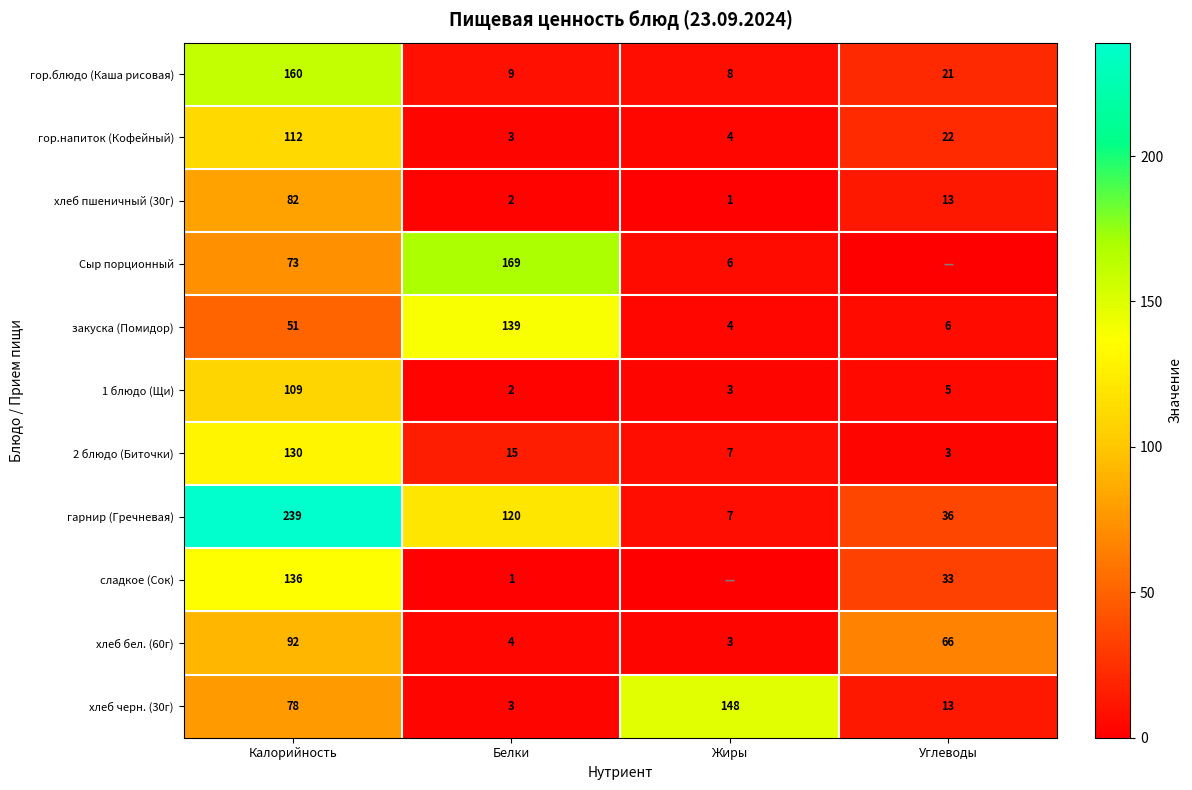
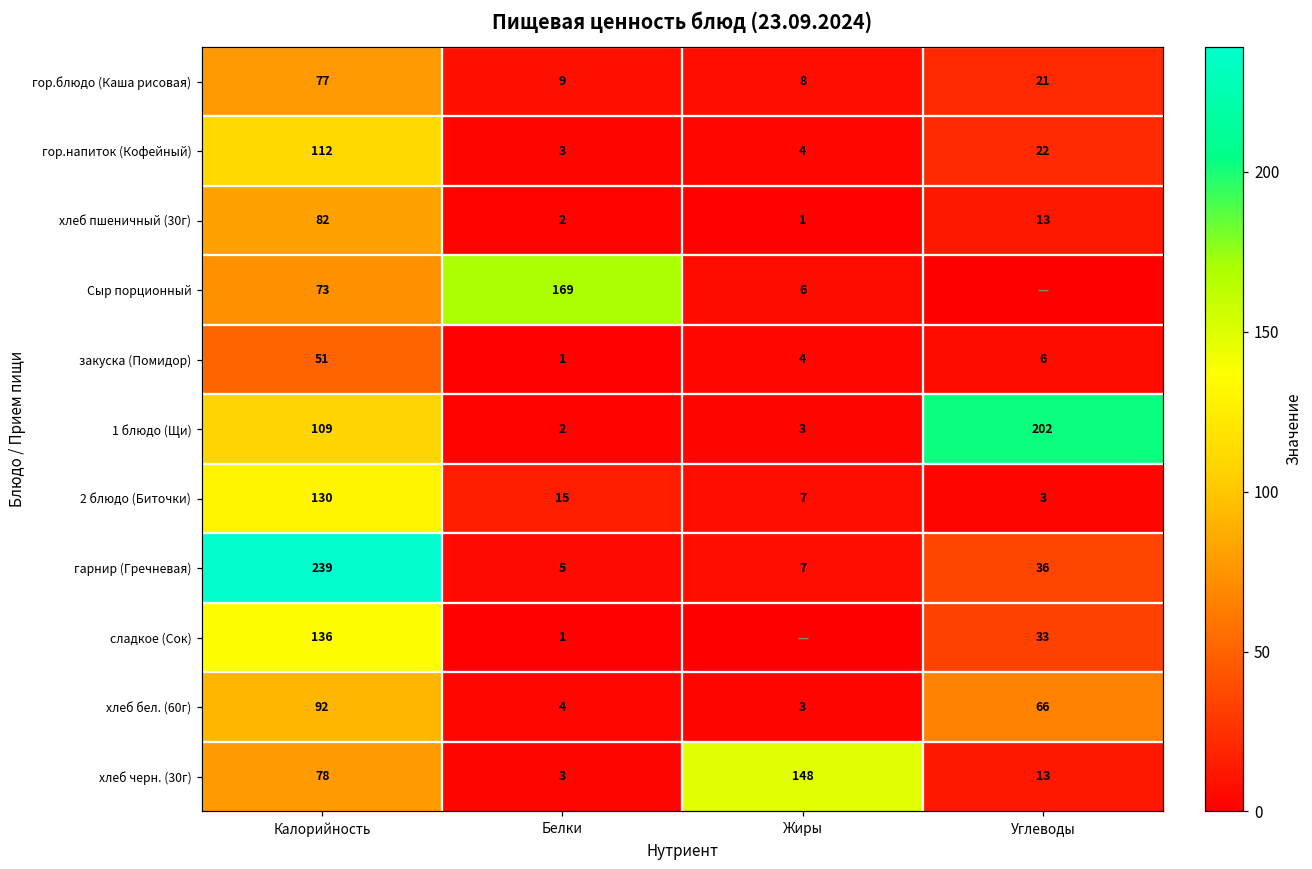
  {
    "гор.блюдо (Каша рисовая)": {
-     "Калорийность": 160,
+     "Калорийность": 77,
      "Белки": 9,
      "Жиры": 8,
      "Углеводы": 21
    },
    "гор.напиток (Кофейный)": {
      "Калорийность": 112,
      "Белки": 3,
      "Жиры": 4,
      "Углеводы": 22
    },
    "хлеб пшеничный (30г)": {
      "Калорийность": 82,
      "Белки": 2,
      "Жиры": 1,
      "Углеводы": 13
    },
    "Сыр порционный": {
      "Калорийность": 73,
      "Белки": 169,
      "Жиры": 6
    },
    "закуска (Помидор)": {
      "Калорийность": 51,
-     "Белки": 139,
+     "Белки": 1,
      "Жиры": 4,
      "Углеводы": 6
    },
    "1 блюдо (Щи)": {
      "Калорийность": 109,
      "Белки": 2,
      "Жиры": 3,
-     "Углеводы": 5
+     "Углеводы": 202
    },
    "2 блюдо (Биточки)": {
      "Калорийность": 130,
      "Белки": 15,
      "Жиры": 7,
      "Углеводы": 3
    },
    "гарнир (Гречневая)": {
      "Калорийность": 239,
-     "Белки": 120,
+     "Белки": 5,
      "Жиры": 7,
      "Углеводы": 36
    },
    "сладкое (Сок)": {
      "Калорийность": 136,
      "Белки": 1,
      "Углеводы": 33
    },
    "хлеб бел. (60г)": {
      "Калорийность": 92,
      "Белки": 4,
      "Жиры": 3,
      "Углеводы": 66
    },
    "хлеб черн. (30г)": {
      "Калорийность": 78,
      "Белки": 3,
      "Жиры": 148,
      "Углеводы": 13
    }
  }
